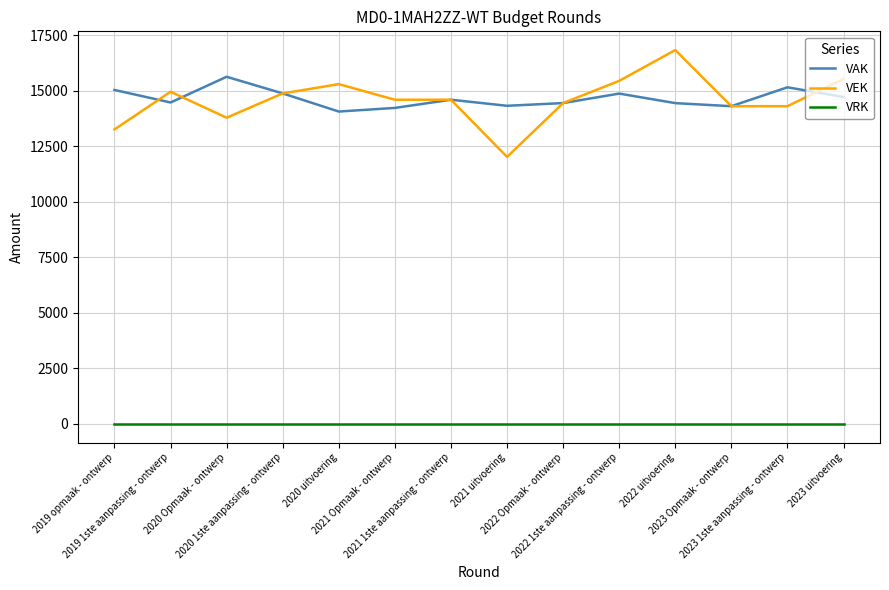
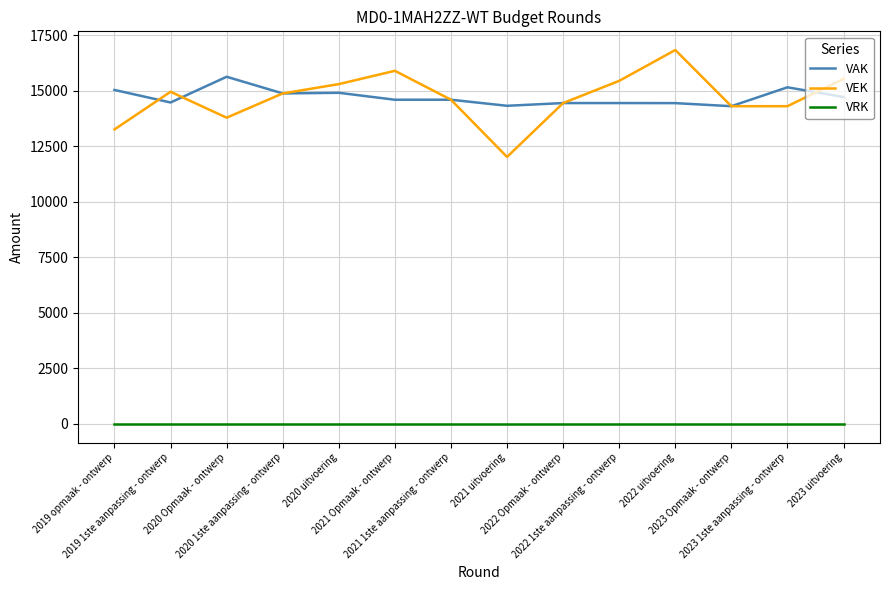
  {
    "VAK": {
      "2019 opmaak - ontwerp": 15000,
      "2019 1ste aanpassing - ontwerp": 14500,
      "2020 Opmaak - ontwerp": 15600,
-     "2020 uitvoering": 14100,
-     "2021 Opmaak - ontwerp": 14200,
+     "2020 uitvoering": 14900,
+     "2021 Opmaak - ontwerp": 14600,
      "2021 uitvoering": 14300,
-     "2022 1ste aanpassing - ontwerp": 14900,
+     "2022 1ste aanpassing - ontwerp": 14400,
      "2022 uitvoering": 14400,
      "2023 1ste aanpassing - ontwerp": 15200
    },
    "VEK": {
      "2019 opmaak - ontwerp": 13300,
      "2019 1ste aanpassing - ontwerp": 15000,
      "2020 Opmaak - ontwerp": 13800,
      "2020 uitvoering": 15300,
-     "2021 Opmaak - ontwerp": 14600,
+     "2021 Opmaak - ontwerp": 15900,
      "2021 uitvoering": 12000,
      "2022 1ste aanpassing - ontwerp": 15400,
      "2022 uitvoering": 16800,
      "2023 1ste aanpassing - ontwerp": 14300
    },
    "VRK": {
      "2019 opmaak - ontwerp": 0,
      "2019 1ste aanpassing - ontwerp": 0,
      "2020 Opmaak - ontwerp": 0,
      "2020 1ste aanpassing - ontwerp": 0,
      "2020 uitvoering": 0,
      "2021 Opmaak - ontwerp": 0,
      "2021 1ste aanpassing - ontwerp": 0,
      "2021 uitvoering": 0,
      "2022 Opmaak - ontwerp": 0,
      "2022 1ste aanpassing - ontwerp": 0,
      "2022 uitvoering": 0,
      "2023 Opmaak - ontwerp": 0,
      "2023 1ste aanpassing - ontwerp": 0,
      "2023 uitvoering": 0
    }
  }
